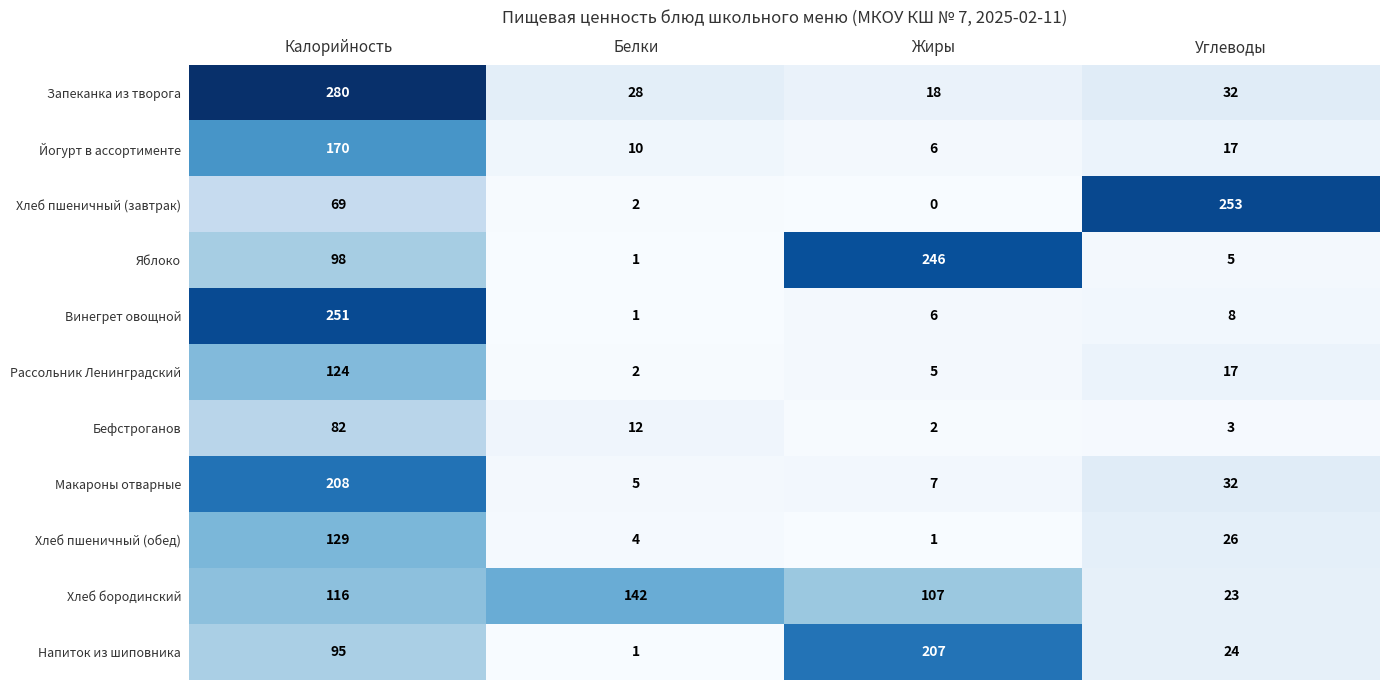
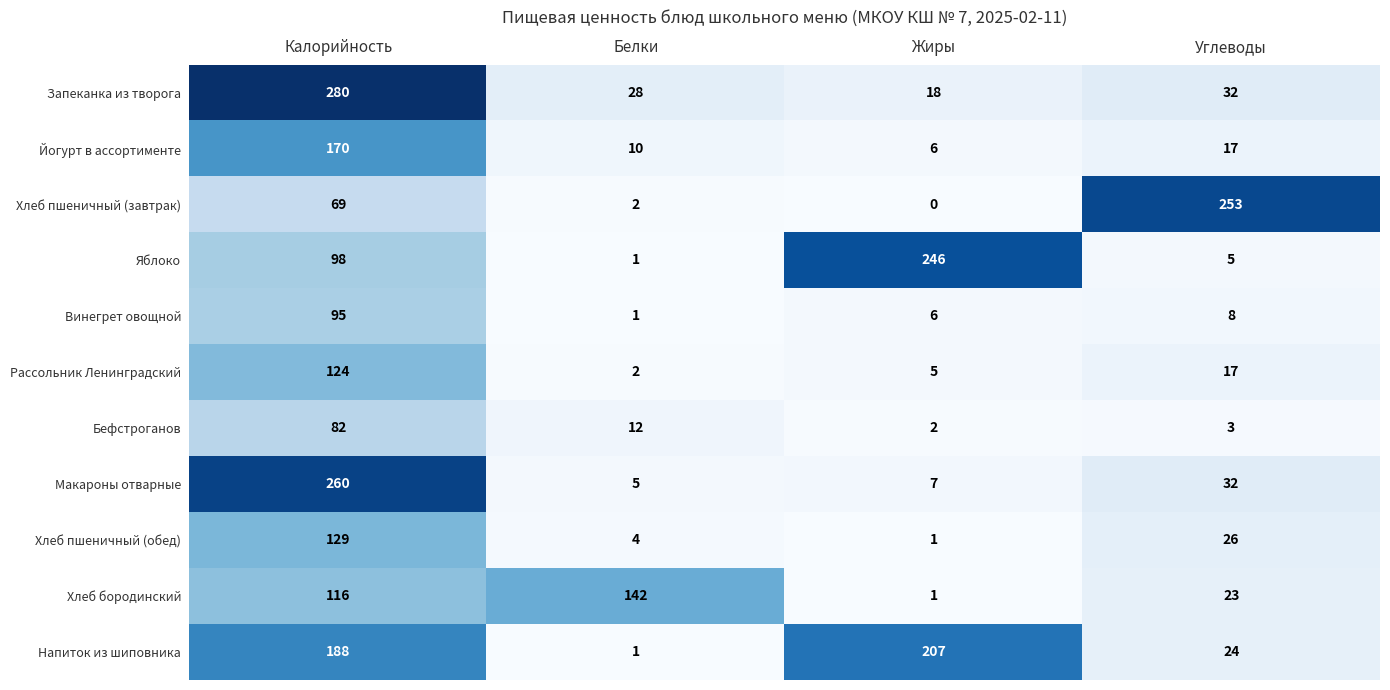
  {
    "Запеканка из творога": {
      "Калорийность": 280,
      "Белки": 28,
      "Жиры": 18,
      "Углеводы": 32
    },
    "Йогурт в ассортименте": {
      "Калорийность": 170,
      "Белки": 10,
      "Жиры": 6,
      "Углеводы": 17
    },
    "Хлеб пшеничный (завтрак)": {
      "Калорийность": 69,
      "Белки": 2,
      "Жиры": 0,
      "Углеводы": 253
    },
    "Яблоко": {
      "Калорийность": 98,
      "Белки": 1,
      "Жиры": 246,
      "Углеводы": 5
    },
    "Винегрет овощной": {
-     "Калорийность": 251,
+     "Калорийность": 95,
      "Белки": 1,
      "Жиры": 6,
      "Углеводы": 8
    },
    "Рассольник Ленинградский": {
      "Калорийность": 124,
      "Белки": 2,
      "Жиры": 5,
      "Углеводы": 17
    },
    "Бефстроганов": {
      "Калорийность": 82,
      "Белки": 12,
      "Жиры": 2,
      "Углеводы": 3
    },
    "Макароны отварные": {
-     "Калорийность": 208,
+     "Калорийность": 260,
      "Белки": 5,
      "Жиры": 7,
      "Углеводы": 32
    },
    "Хлеб пшеничный (обед)": {
      "Калорийность": 129,
      "Белки": 4,
      "Жиры": 1,
      "Углеводы": 26
    },
    "Хлеб бородинский": {
      "Калорийность": 116,
      "Белки": 142,
-     "Жиры": 107,
+     "Жиры": 1,
      "Углеводы": 23
    },
    "Напиток из шиповника": {
-     "Калорийность": 95,
+     "Калорийность": 188,
      "Белки": 1,
      "Жиры": 207,
      "Углеводы": 24
    }
  }
